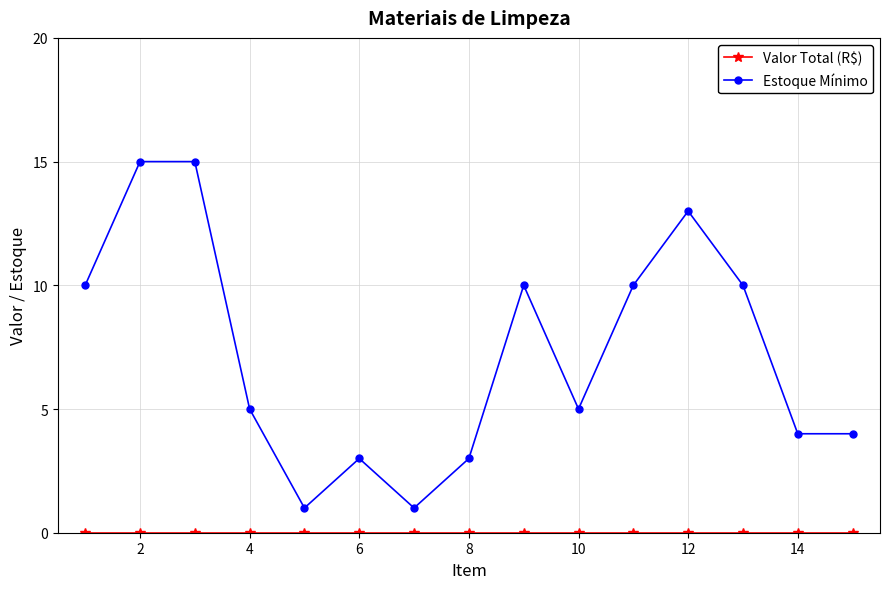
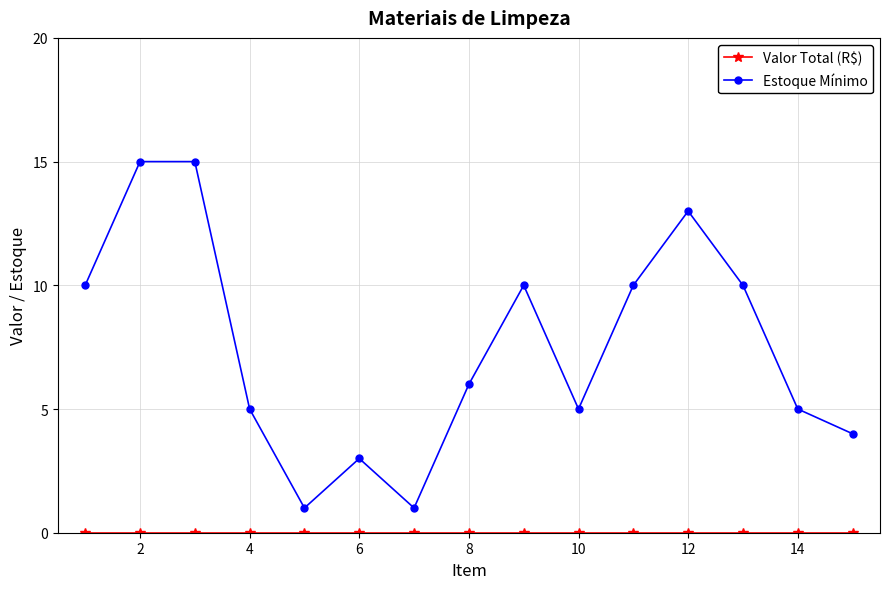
  {
    "Valor Total (R$)": {
      "2": 0,
      "4": 0,
      "6": 0,
      "8": 0,
      "10": 0,
      "12": 0,
      "14": 0
    },
    "Estoque Mínimo": {
      "2": 15,
      "4": 5,
      "6": 3,
-     "8": 3,
+     "8": 6,
      "10": 5,
      "12": 13,
-     "14": 4
+     "14": 5
    }
  }
